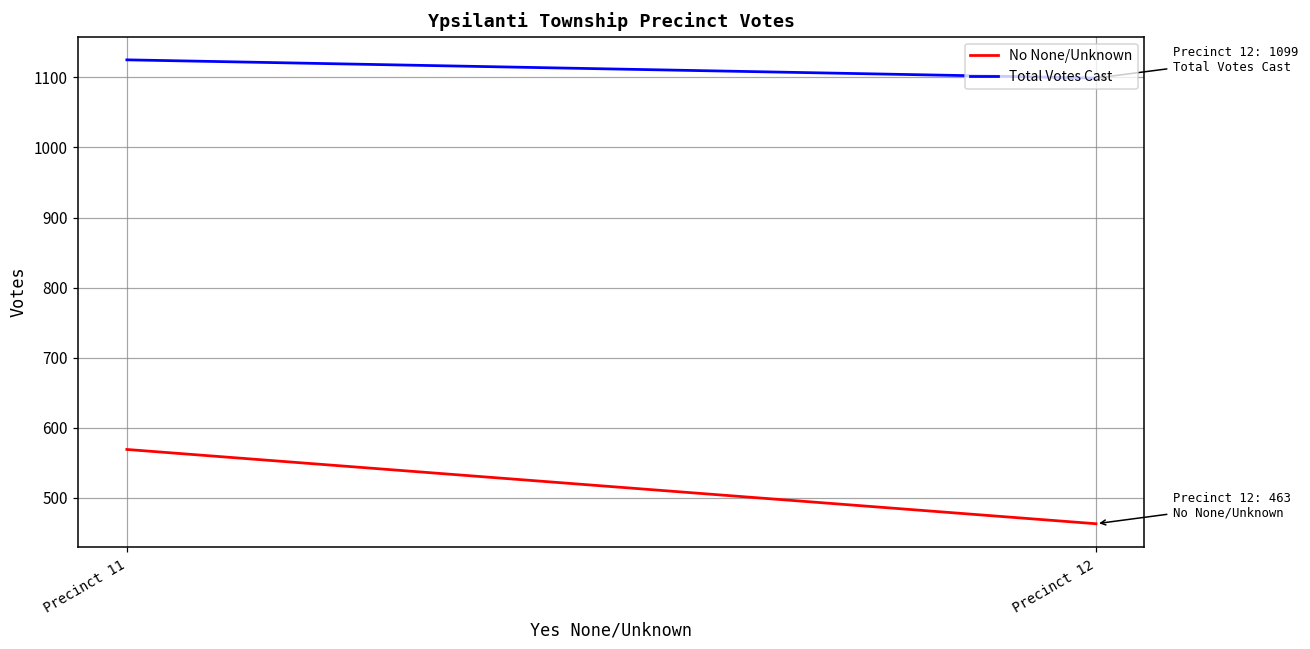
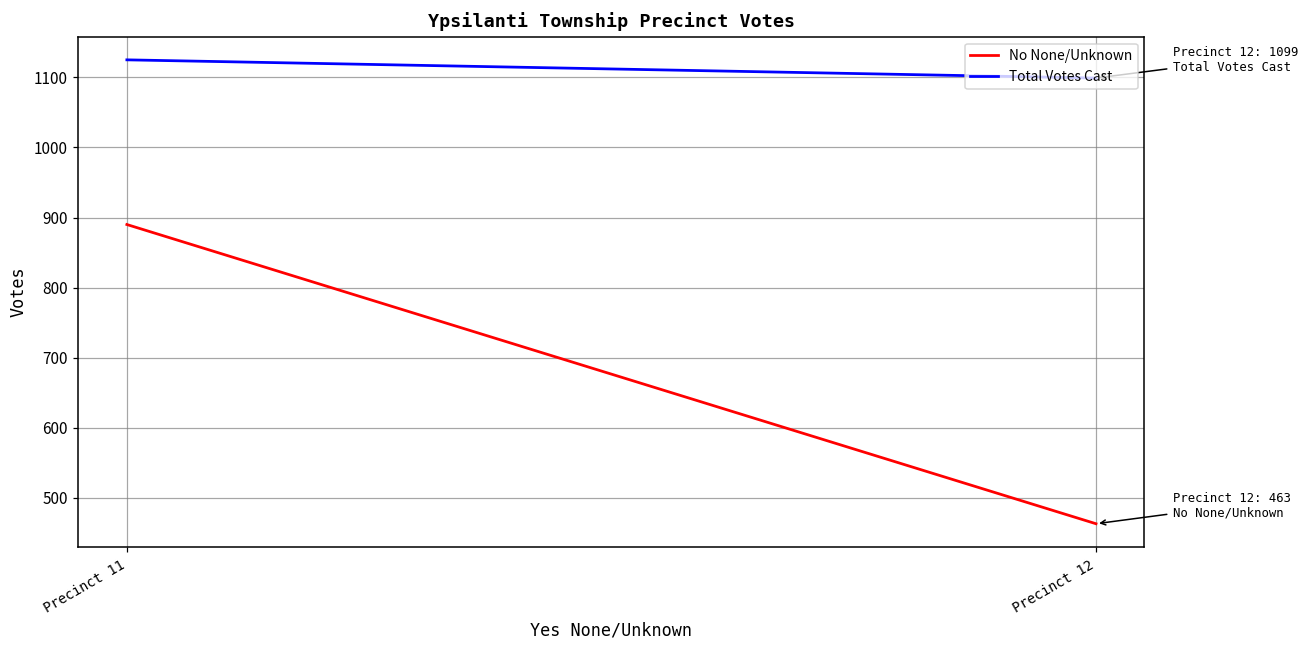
  {
    "No None/Unknown": {
-     "Precinct 11": 570
+     "Precinct 11": 890
    },
    "Total Votes Cast": {
      "Precinct 11": 1130
    }
  }
